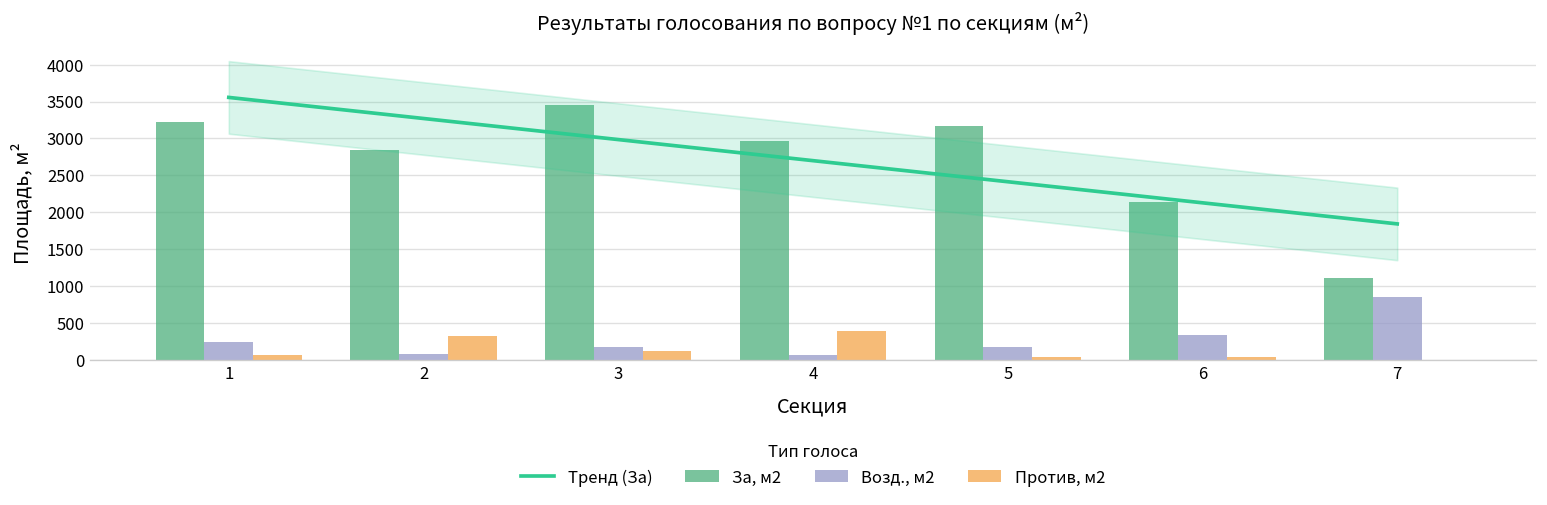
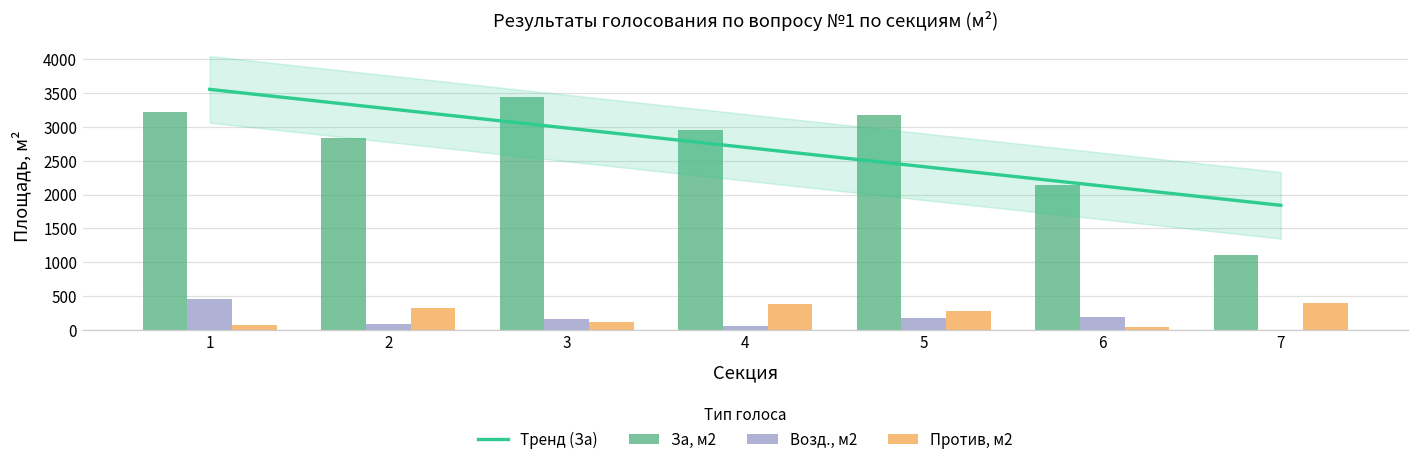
  {
    "Возд., м2": {
-     "1": 200,
+     "1": 500,
      "2": 100,
      "3": 200,
      "4": 100,
      "5": 200,
-     "6": 300,
-     "7": 800
+     "6": 200,
+     "7": 0
    },
    "Против, м2": {
      "1": 100,
      "2": 300,
      "3": 100,
      "4": 400,
-     "5": 0,
-     "7": 0
+     "5": 300,
+     "7": 400
    }
  }
